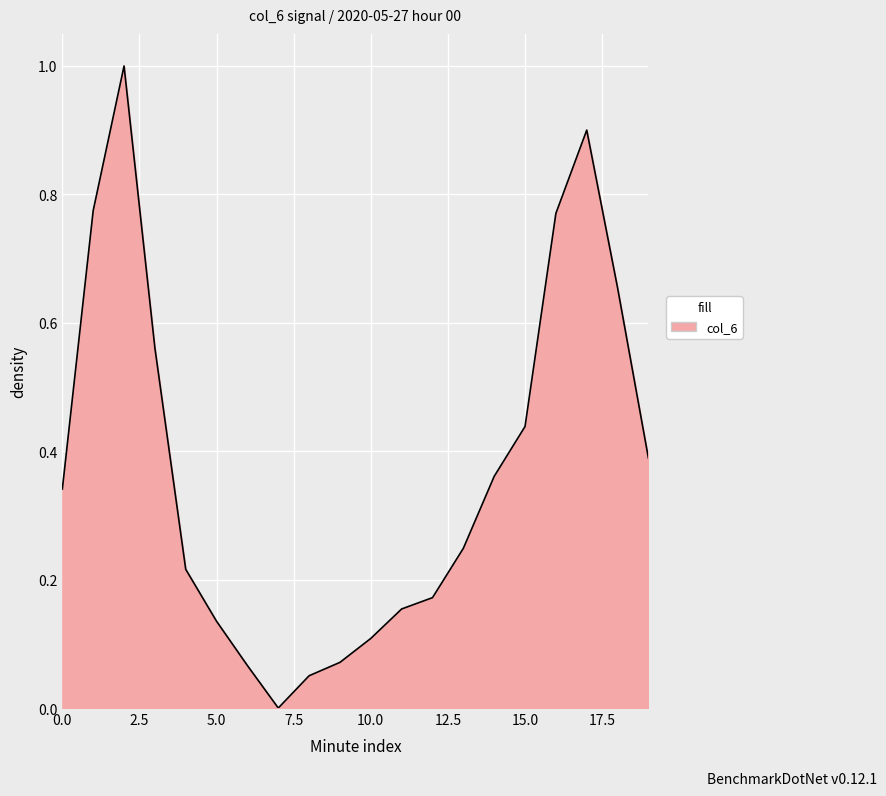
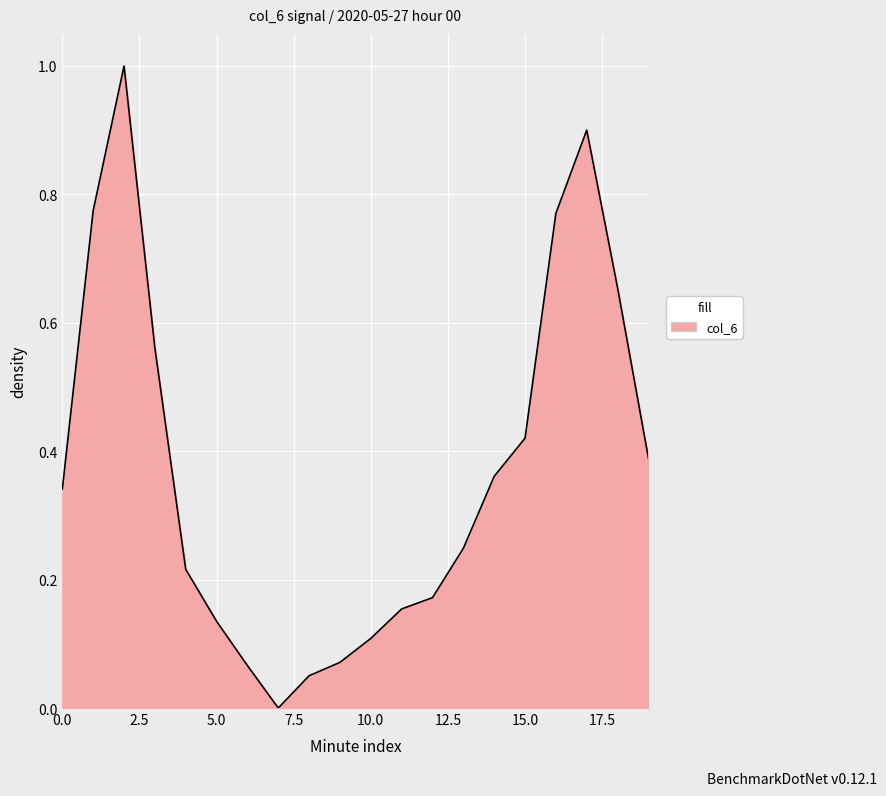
  {
    "0.0": 0.34,
    "5.0": 0.14,
    "10.0": 0.11,
-   "15.0": 0.44
+   "15.0": 0.42
  }
